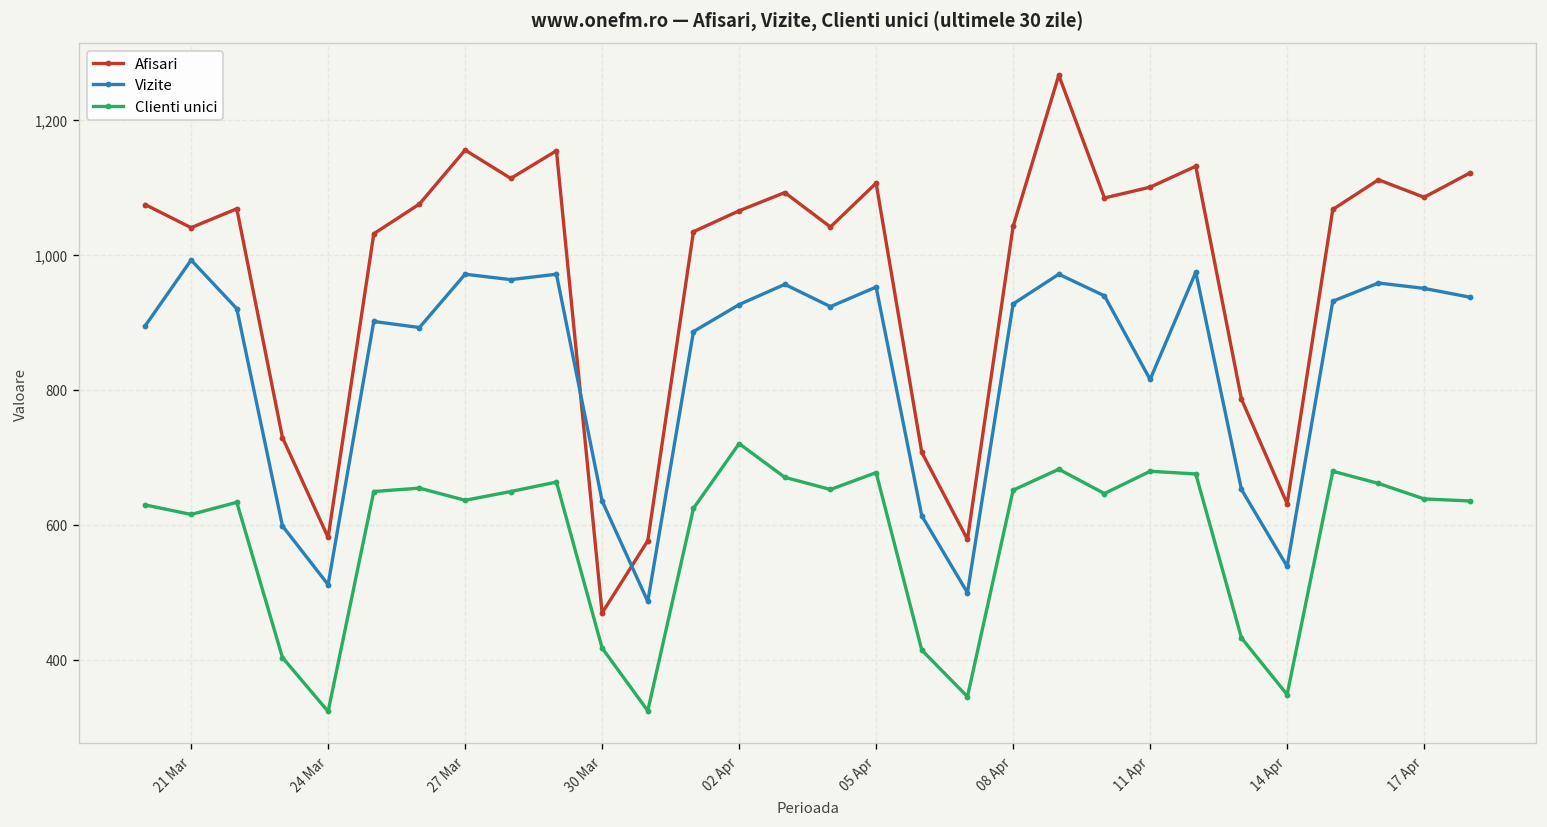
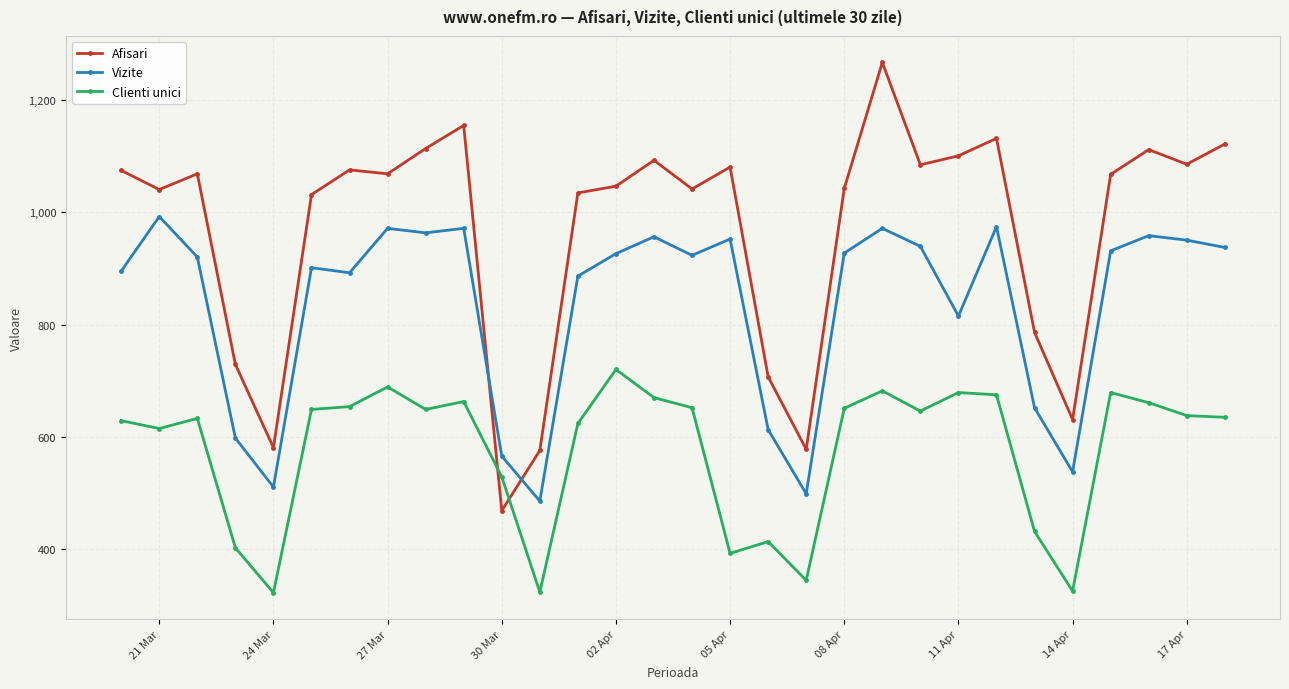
  {
    "Afisari": {
      "21 Mar": "1,040",
      "24 Mar": "580",
-     "27 Mar": "1,160",
+     "27 Mar": "1,070",
      "30 Mar": "470",
-     "02 Apr": "1,070",
-     "05 Apr": "1,110",
+     "02 Apr": "1,050",
+     "05 Apr": "1,080",
      "08 Apr": "1,040",
      "11 Apr": "1,100",
      "14 Apr": "630",
      "17 Apr": "1,090"
    },
    "Vizite": {
      "21 Mar": "990",
      "24 Mar": "510",
      "27 Mar": "970",
-     "30 Mar": "640",
+     "30 Mar": "570",
      "02 Apr": "930",
      "05 Apr": "950",
      "08 Apr": "930",
      "11 Apr": "820",
      "14 Apr": "540",
      "17 Apr": "950"
    },
    "Clienti unici": {
      "21 Mar": "620",
      "24 Mar": "320",
-     "27 Mar": "640",
-     "30 Mar": "420",
+     "27 Mar": "690",
+     "30 Mar": "530",
      "02 Apr": "720",
-     "05 Apr": "680",
+     "05 Apr": "390",
      "08 Apr": "650",
      "11 Apr": "680",
-     "14 Apr": "350",
+     "14 Apr": "330",
      "17 Apr": "640"
    }
  }
